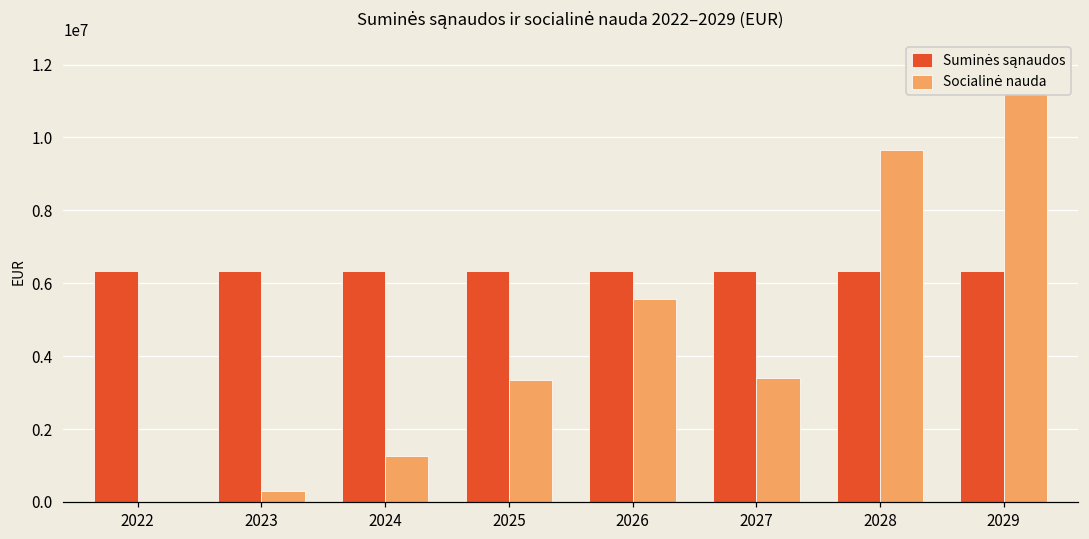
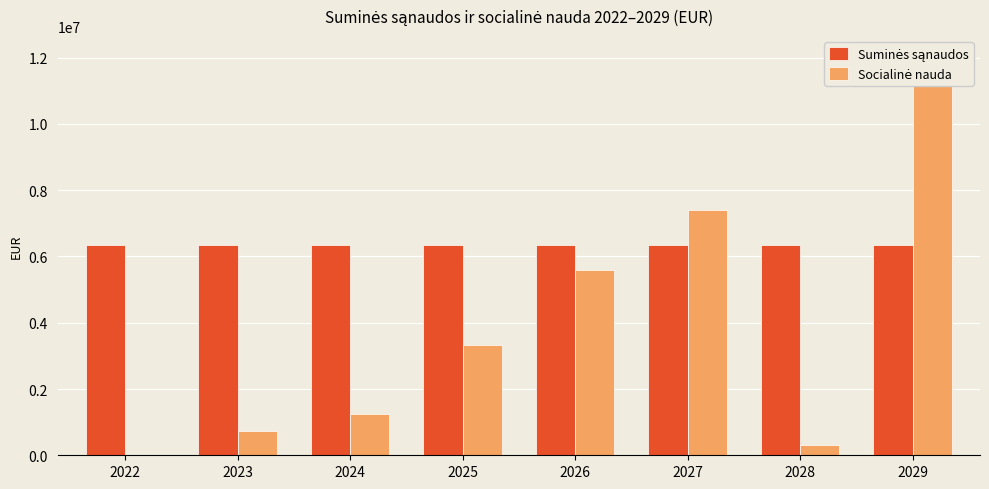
  {
    "Suminės sąnaudos": {
      "2022": 6300000,
      "2023": 6300000,
      "2024": 6300000,
      "2025": 6300000,
      "2026": 6300000,
      "2027": 6300000,
      "2028": 6300000,
      "2029": 6300000
    },
    "Socialinė nauda": {
      "2022": 0,
-     "2023": 300000,
+     "2023": 700000,
      "2024": 1300000,
      "2025": 3300000,
      "2026": 5600000,
-     "2027": 3400000,
-     "2028": 9600000
+     "2027": 7400000,
+     "2028": 300000
    }
  }
